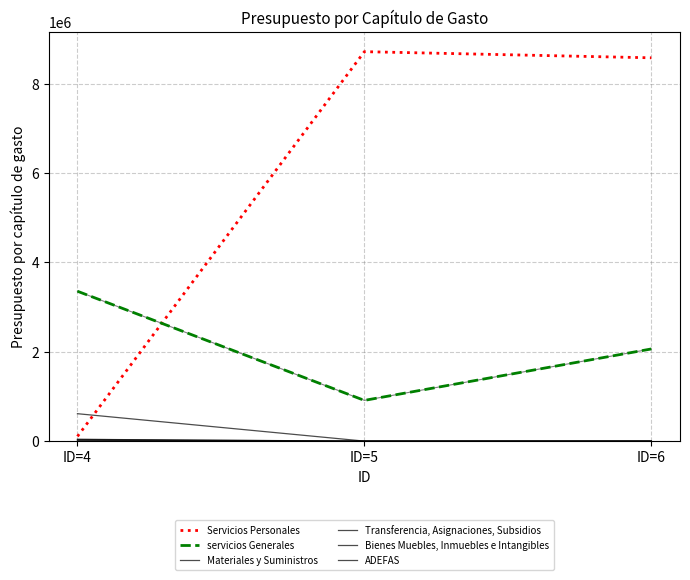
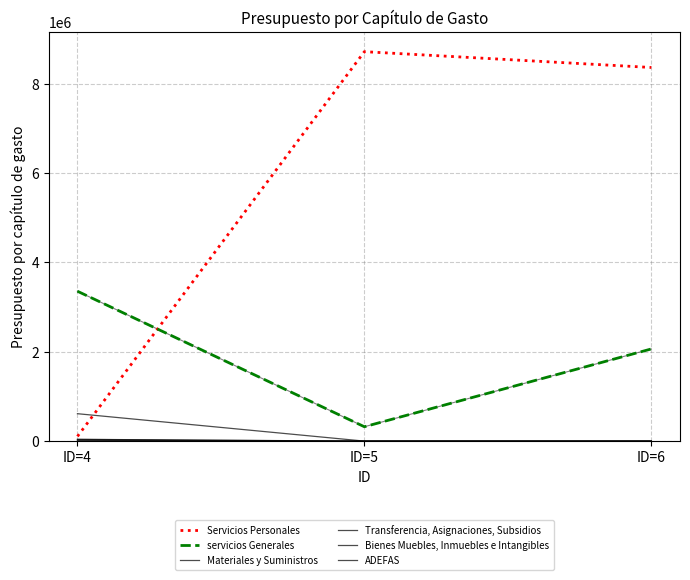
  {
    "servicios Generales": {
      "ID=4": 3400000,
-     "ID=5": 900000,
+     "ID=5": 300000,
      "ID=6": 2100000
    },
    "Servicios Personales": {
      "ID=4": 100000,
      "ID=5": 8700000,
-     "ID=6": 8600000
+     "ID=6": 8400000
    }
  }
